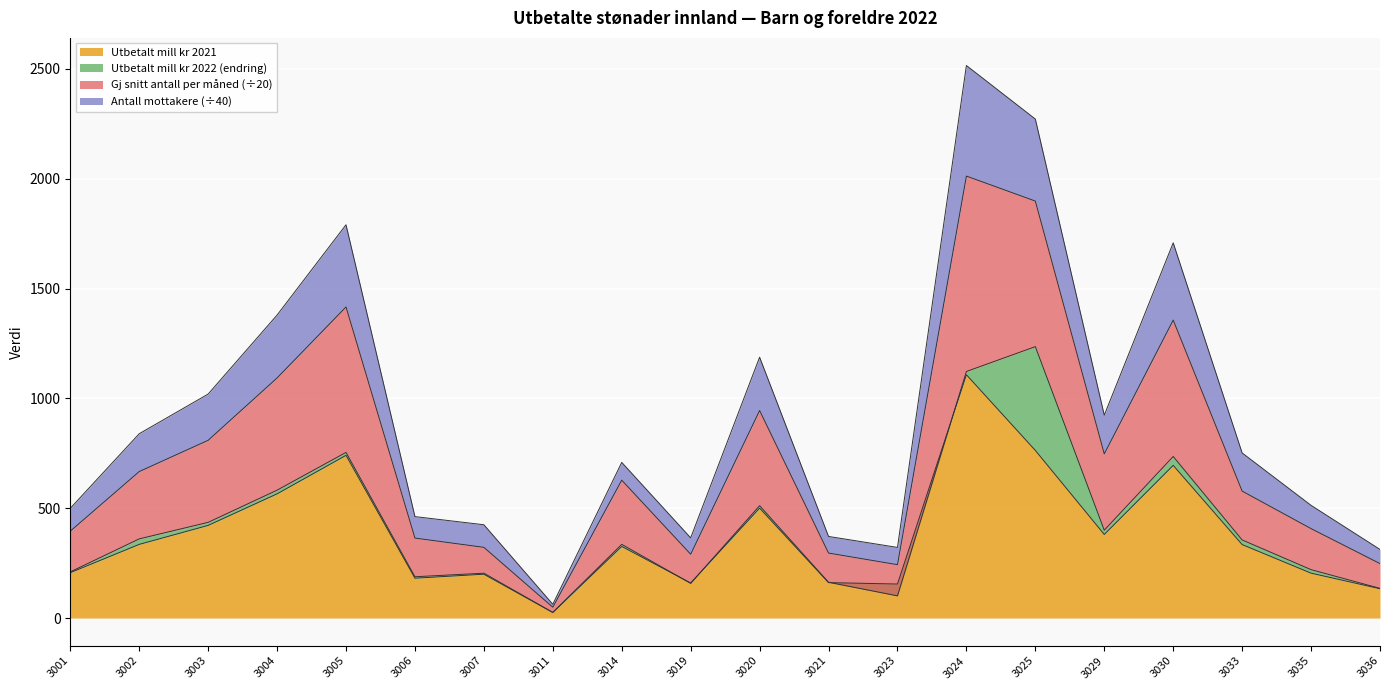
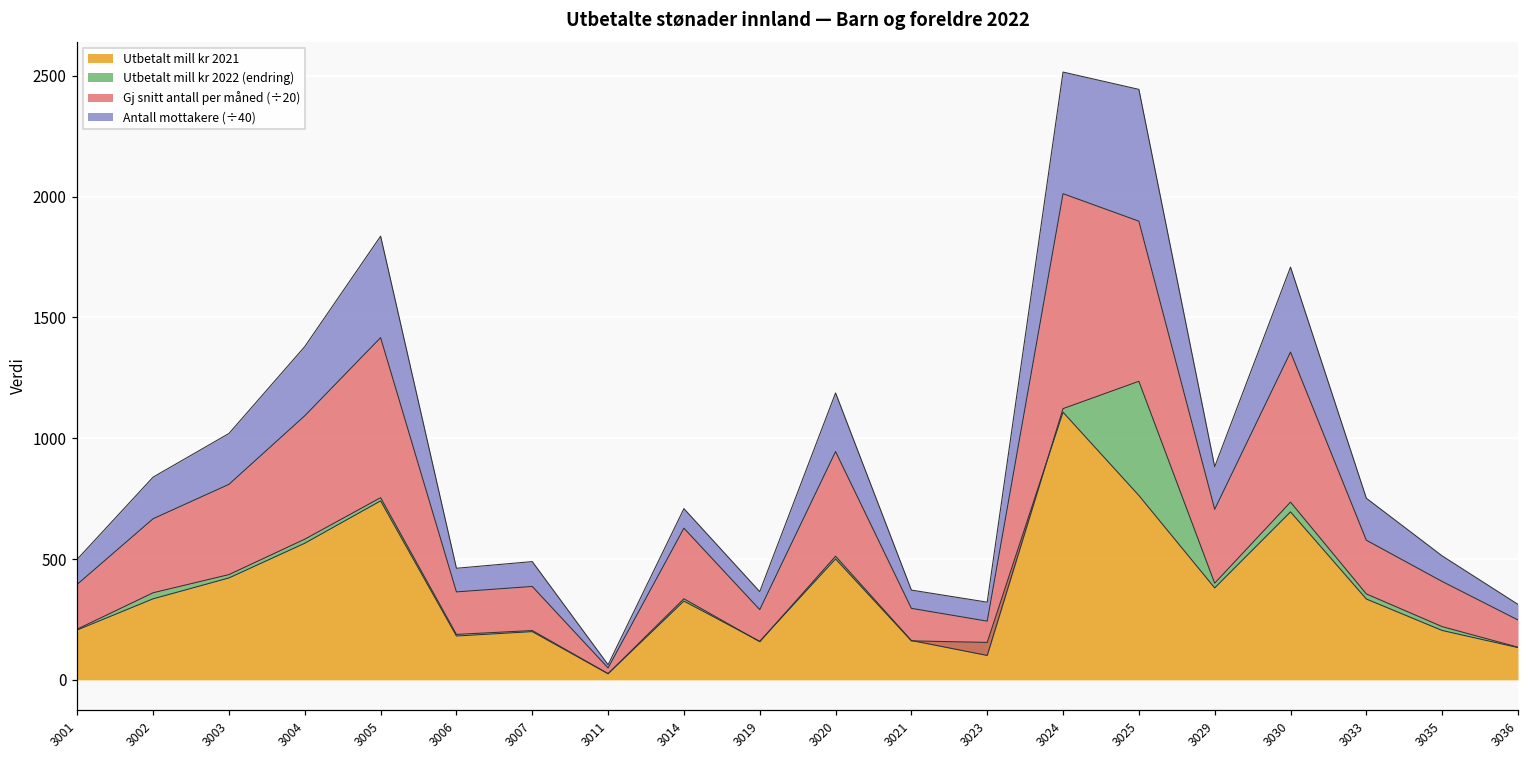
  {
    "Utbetalt mill kr 2021": {
      "3002": 340,
      "3003": 420,
      "3004": 570,
      "3005": 740,
      "3024": 1110,
      "3025": 760,
      "3029": 380,
      "3030": 700,
      "3033": 330,
      "3035": 200
    },
    "Gj snitt antall per måned (÷20)": {
      "3001": 190,
      "3002": 310,
      "3003": 370,
      "3004": 510,
      "3005": 660,
      "3006": 180,
-     "3007": 120,
+     "3007": 180,
      "3011": 20,
      "3014": 290,
      "3019": 290,
      "3020": 430,
      "3021": 130,
      "3023": 240,
      "3024": 890,
      "3025": 660,
-     "3029": 350,
+     "3029": 310,
      "3030": 620,
      "3033": 220,
      "3035": 190,
      "3036": 110
    },
    "Antall mottakere (÷40)": {
      "3001": 100,
      "3002": 170,
      "3003": 210,
      "3004": 290,
-     "3005": 370,
+     "3005": 420,
      "3006": 100,
      "3007": 100,
      "3011": 10,
      "3014": 80,
      "3019": 70,
      "3020": 240,
      "3021": 80,
      "3023": 80,
      "3024": 500,
-     "3025": 370,
+     "3025": 550,
      "3029": 180,
      "3030": 350,
      "3033": 170,
      "3035": 110,
      "3036": 60
    }
  }
